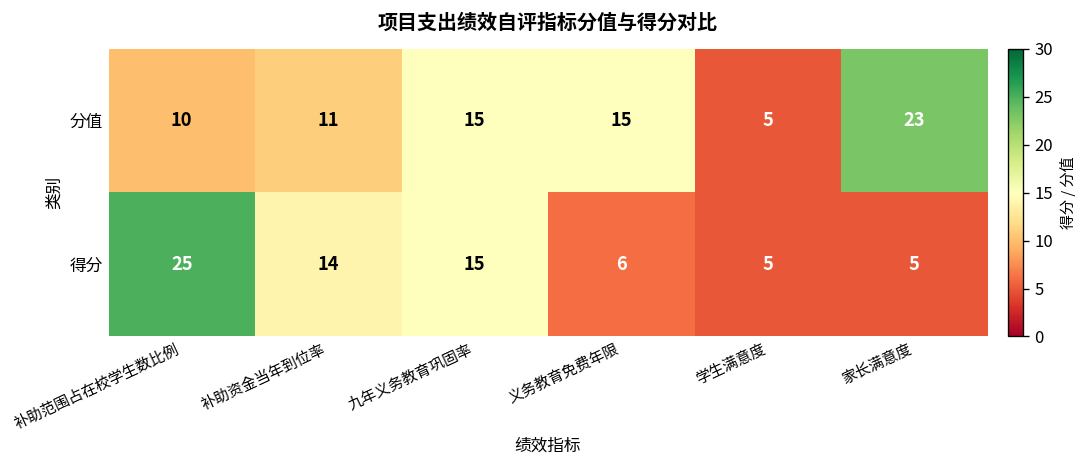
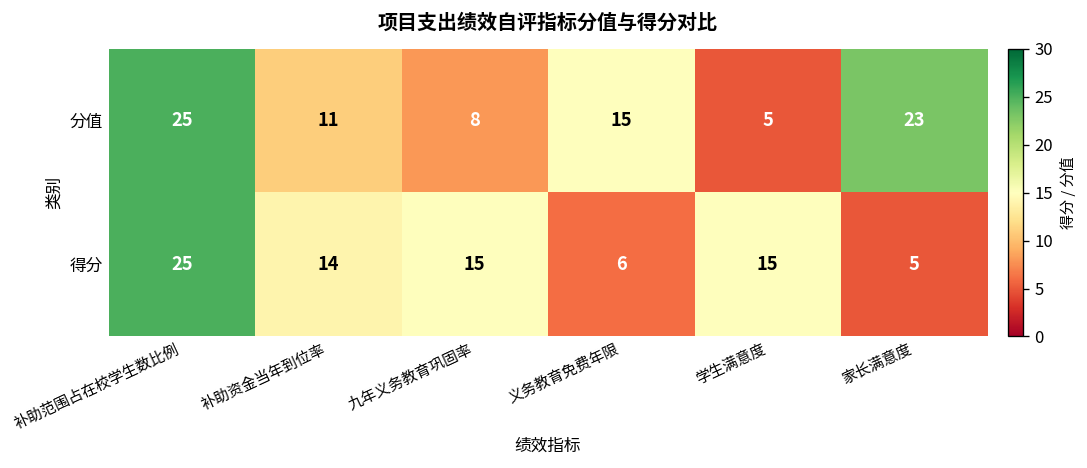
  {
    "分值": {
-     "补助范围占在校学生数比例": 10,
+     "补助范围占在校学生数比例": 25,
      "补助资金当年到位率": 11,
-     "九年义务教育巩固率": 15,
+     "九年义务教育巩固率": 8,
      "义务教育免费年限": 15,
      "学生满意度": 5,
      "家长满意度": 23
    },
    "得分": {
      "补助范围占在校学生数比例": 25,
      "补助资金当年到位率": 14,
      "九年义务教育巩固率": 15,
      "义务教育免费年限": 6,
-     "学生满意度": 5,
+     "学生满意度": 15,
      "家长满意度": 5
    }
  }
